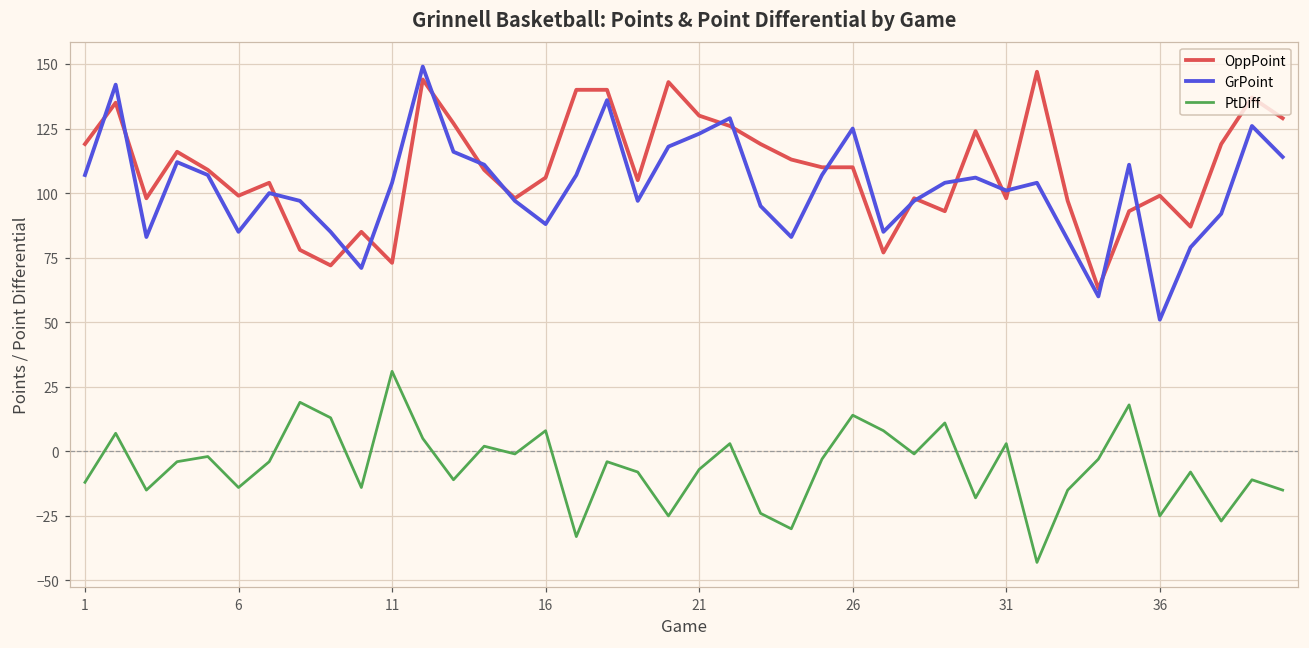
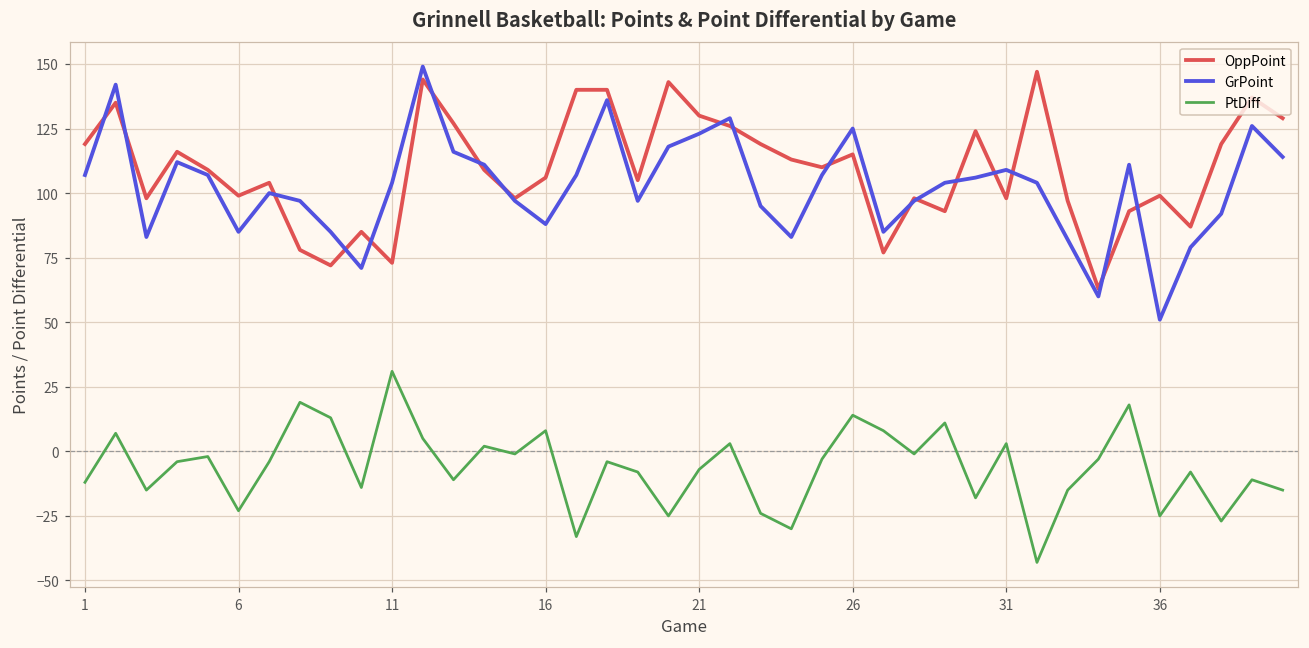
  {
    "OppPoint": {
      "1": 119,
      "6": 99,
      "11": 73,
      "16": 106,
      "21": 130,
-     "26": 110,
+     "26": 115,
      "31": 98,
      "36": 99
    },
    "GrPoint": {
      "1": 107,
      "6": 85,
      "11": 104,
      "16": 88,
      "21": 123,
      "26": 125,
-     "31": 101,
+     "31": 109,
      "36": 51
    },
    "PtDiff": {
      "1": -12,
-     "6": -14,
+     "6": -23,
      "11": 31,
      "16": 8,
      "21": -7,
      "26": 14,
      "31": 3,
      "36": -25
    }
  }
